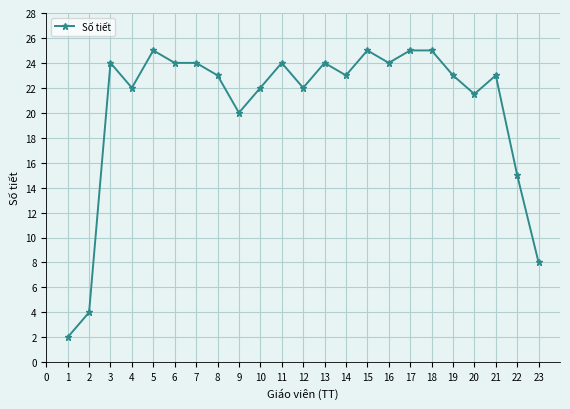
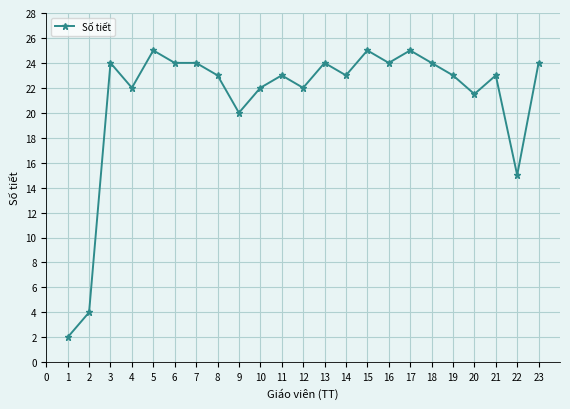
  {
    "1": 2,
    "2": 4,
    "3": 24,
    "4": 22,
    "5": 25,
    "6": 24,
    "7": 24,
    "8": 23,
    "9": 20,
    "10": 22,
-   "11": 24,
+   "11": 23,
    "12": 22,
    "13": 24,
    "14": 23,
    "15": 25,
    "16": 24,
    "17": 25,
-   "18": 25,
+   "18": 24,
    "19": 23,
    "20": 21.5,
    "21": 23,
    "22": 15,
-   "23": 8
+   "23": 24
  }
